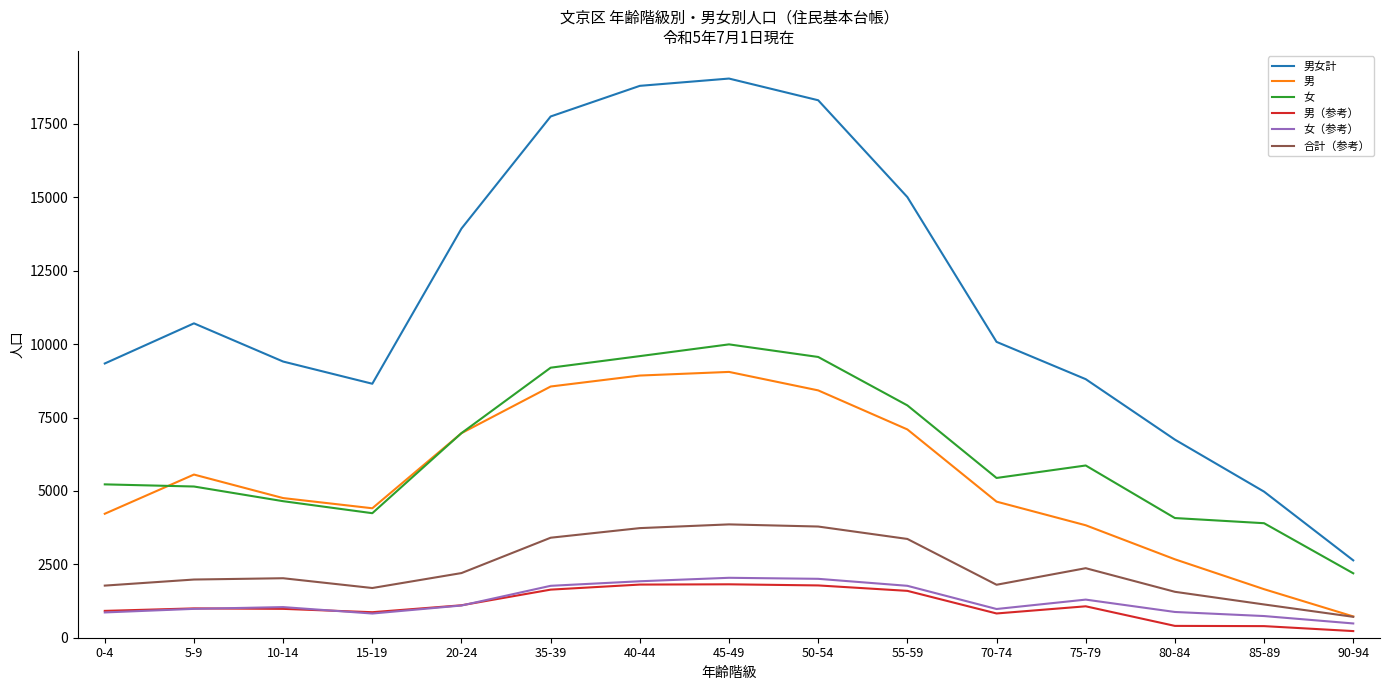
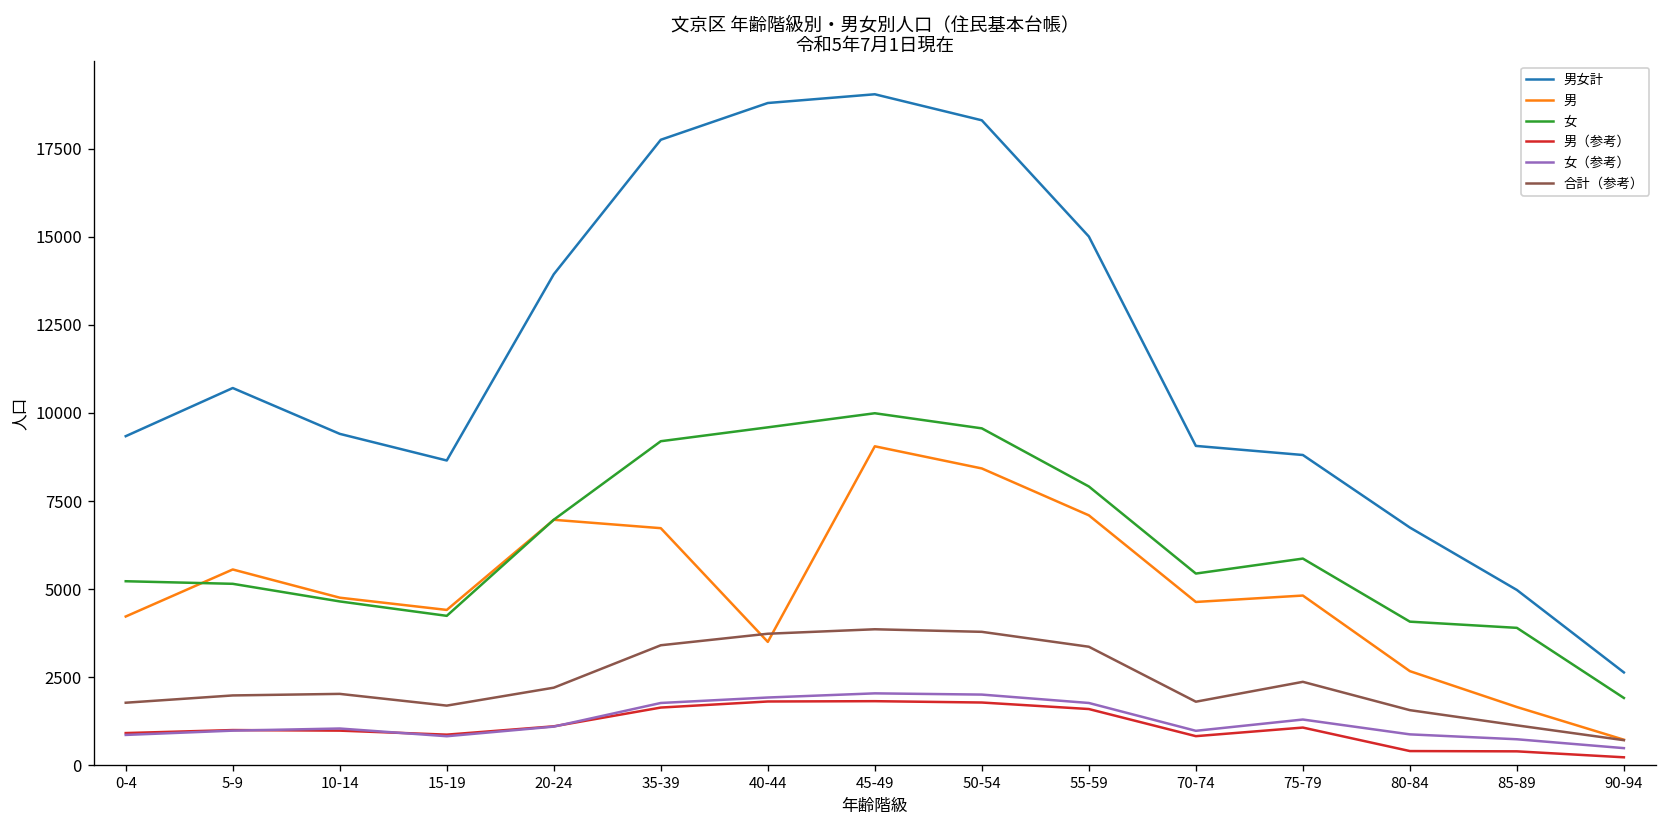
  {
    "男女計": {
      "0-4": 9300,
      "5-9": 10700,
      "10-14": 9400,
      "15-19": 8700,
      "20-24": 13900,
      "35-39": 17800,
      "40-44": 18800,
      "45-49": 19000,
      "50-54": 18300,
      "55-59": 15000,
-     "70-74": 10100,
+     "70-74": 9100,
      "75-79": 8800,
      "80-84": 6700,
      "85-89": 5000,
      "90-94": 2600
    },
    "男": {
      "0-4": 4200,
      "5-9": 5600,
      "10-14": 4800,
      "15-19": 4400,
-     "35-39": 8600,
-     "40-44": 8900,
+     "35-39": 6700,
+     "40-44": 3500,
      "45-49": 9100,
      "50-54": 8400,
      "55-59": 7100,
      "70-74": 4600,
-     "75-79": 3800,
+     "75-79": 4800,
      "80-84": 2700,
      "85-89": 1700
    },
    "女": {
      "0-4": 5200,
      "5-9": 5200,
      "10-14": 4700,
      "15-19": 4200,
      "35-39": 9200,
      "40-44": 9600,
      "45-49": 10000,
      "50-54": 9600,
      "55-59": 7900,
      "70-74": 5400,
      "75-79": 5900,
      "80-84": 4100,
      "85-89": 3900,
-     "90-94": 2200
+     "90-94": 1900
    },
    "男（参考）": {
      "35-39": 1600,
      "40-44": 1800,
      "45-49": 1800,
      "50-54": 1800,
      "55-59": 1600,
      "70-74": 800,
      "75-79": 1100,
      "80-84": 400,
      "85-89": 400,
      "90-94": 200
    },
    "女（参考）": {
      "35-39": 1800,
      "40-44": 1900,
      "45-49": 2000,
      "50-54": 2000,
      "55-59": 1800,
      "70-74": 1000,
      "75-79": 1300,
      "80-84": 900,
      "85-89": 700,
      "90-94": 500
    },
    "合計（参考）": {
      "0-4": 1800,
      "5-9": 2000,
      "10-14": 2000,
      "15-19": 1700,
      "20-24": 2200,
      "35-39": 3400,
      "40-44": 3700,
      "45-49": 3900,
      "50-54": 3800,
      "55-59": 3400,
      "70-74": 1800,
      "75-79": 2400,
      "80-84": 1600,
      "85-89": 1100
    }
  }
